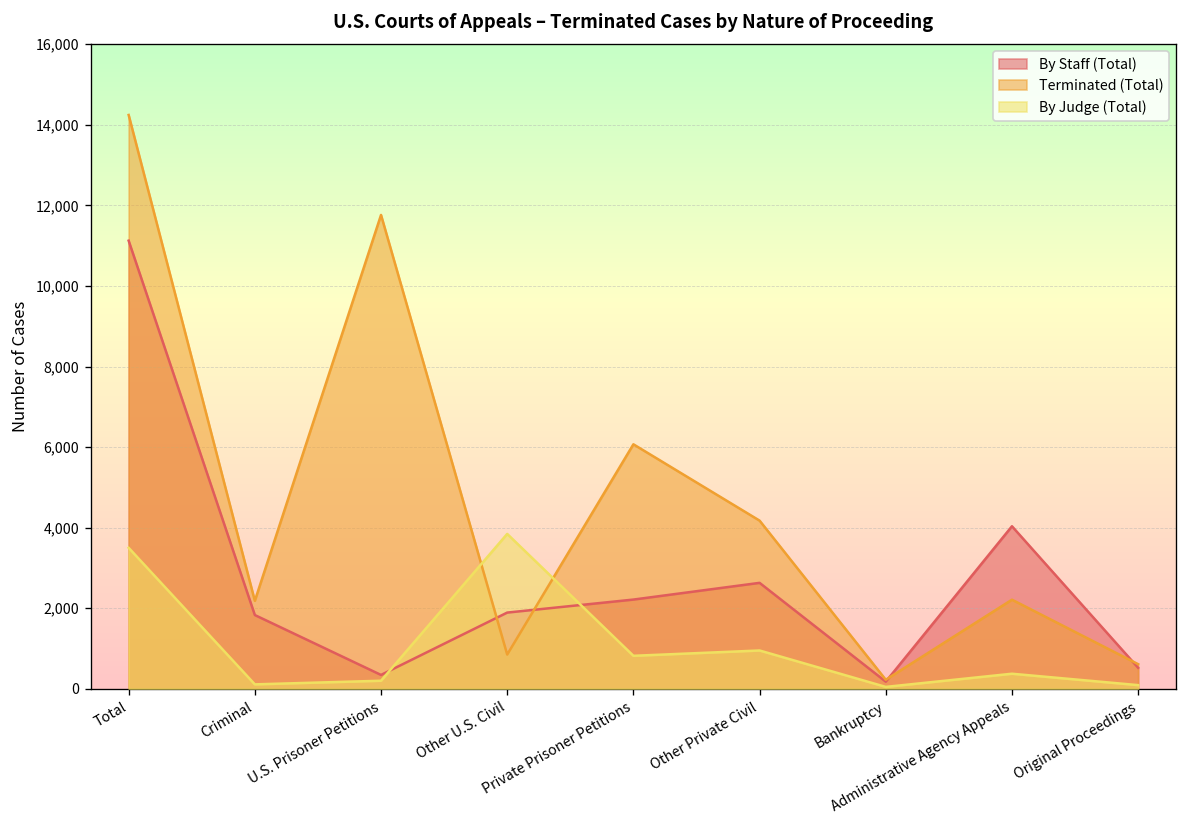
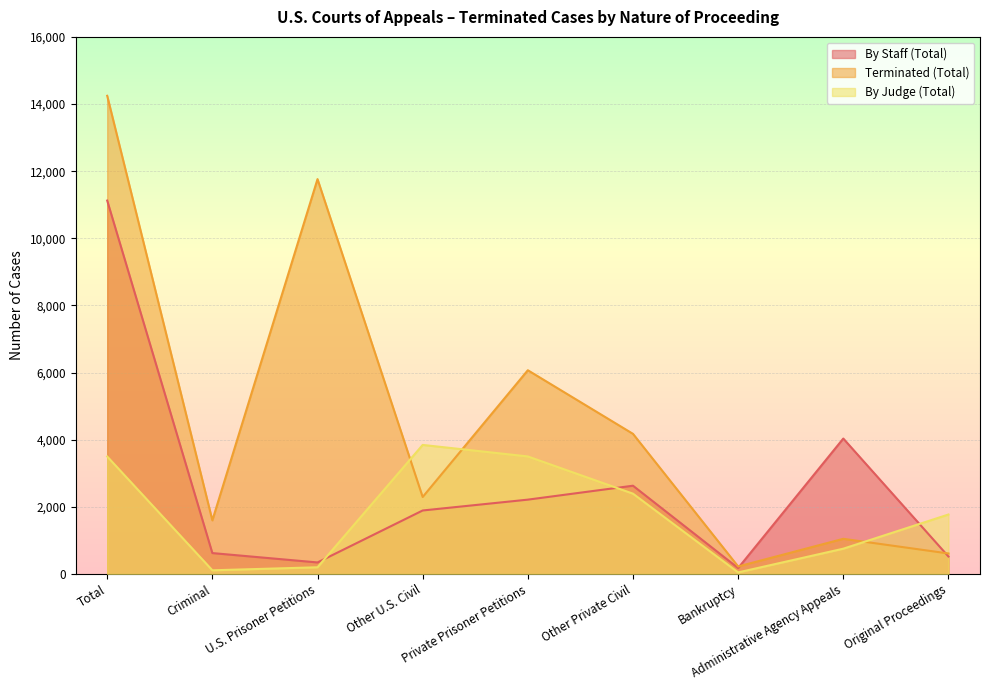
  {
    "By Staff (Total)": {
      "Total": "11,100",
-     "Criminal": "1,800",
+     "Criminal": "600",
      "U.S. Prisoner Petitions": "300",
      "Other U.S. Civil": "1,900",
      "Private Prisoner Petitions": "2,200",
      "Other Private Civil": "2,600",
      "Administrative Agency Appeals": "4,000",
      "Original Proceedings": "500"
    },
    "Terminated (Total)": {
      "Total": "14,200",
-     "Criminal": "2,200",
+     "Criminal": "1,600",
      "U.S. Prisoner Petitions": "11,800",
-     "Other U.S. Civil": "800",
+     "Other U.S. Civil": "2,300",
      "Private Prisoner Petitions": "6,100",
      "Other Private Civil": "4,200",
-     "Administrative Agency Appeals": "2,200",
+     "Administrative Agency Appeals": "1,000",
      "Original Proceedings": "600"
    },
    "By Judge (Total)": {
      "Total": "3,500",
      "Criminal": "100",
      "U.S. Prisoner Petitions": "200",
      "Other U.S. Civil": "3,800",
-     "Private Prisoner Petitions": "800",
-     "Other Private Civil": "1,000",
+     "Private Prisoner Petitions": "3,500",
+     "Other Private Civil": "2,400",
      "Bankruptcy": "0",
-     "Administrative Agency Appeals": "400",
-     "Original Proceedings": "100"
+     "Administrative Agency Appeals": "800",
+     "Original Proceedings": "1,800"
    }
  }
